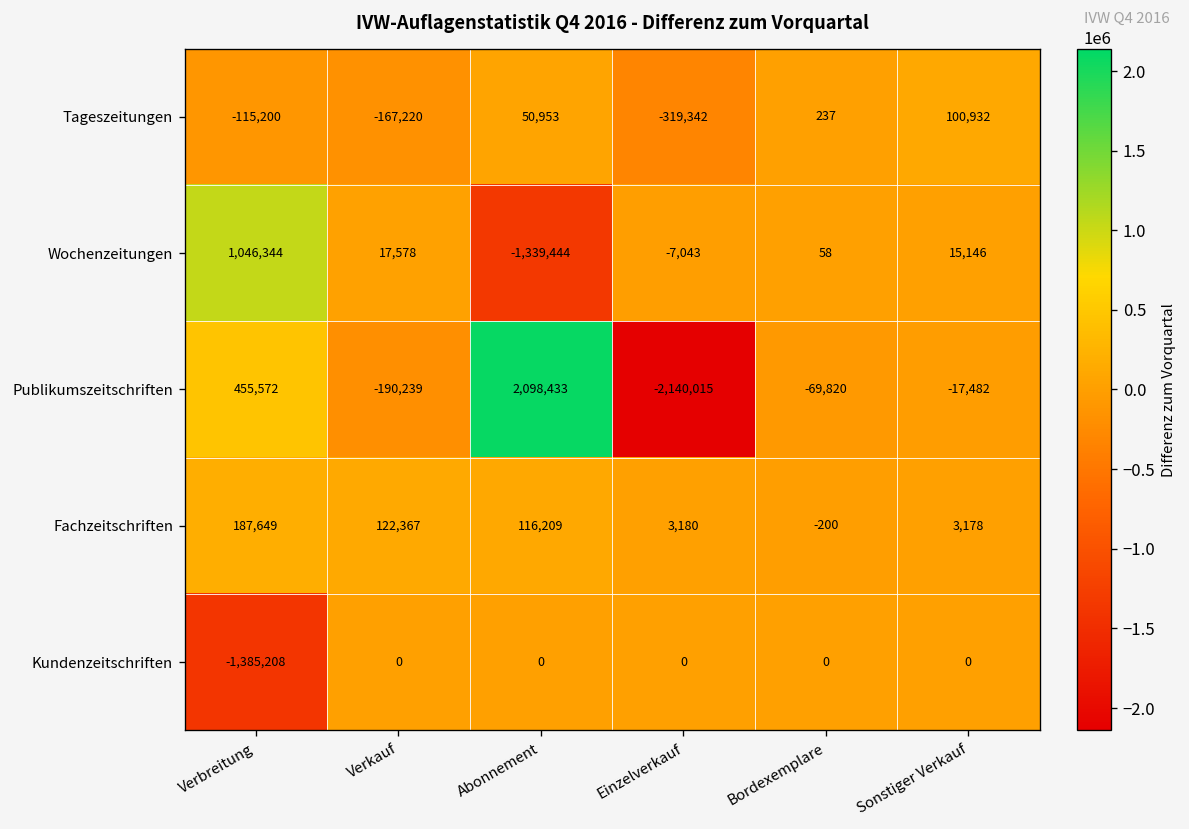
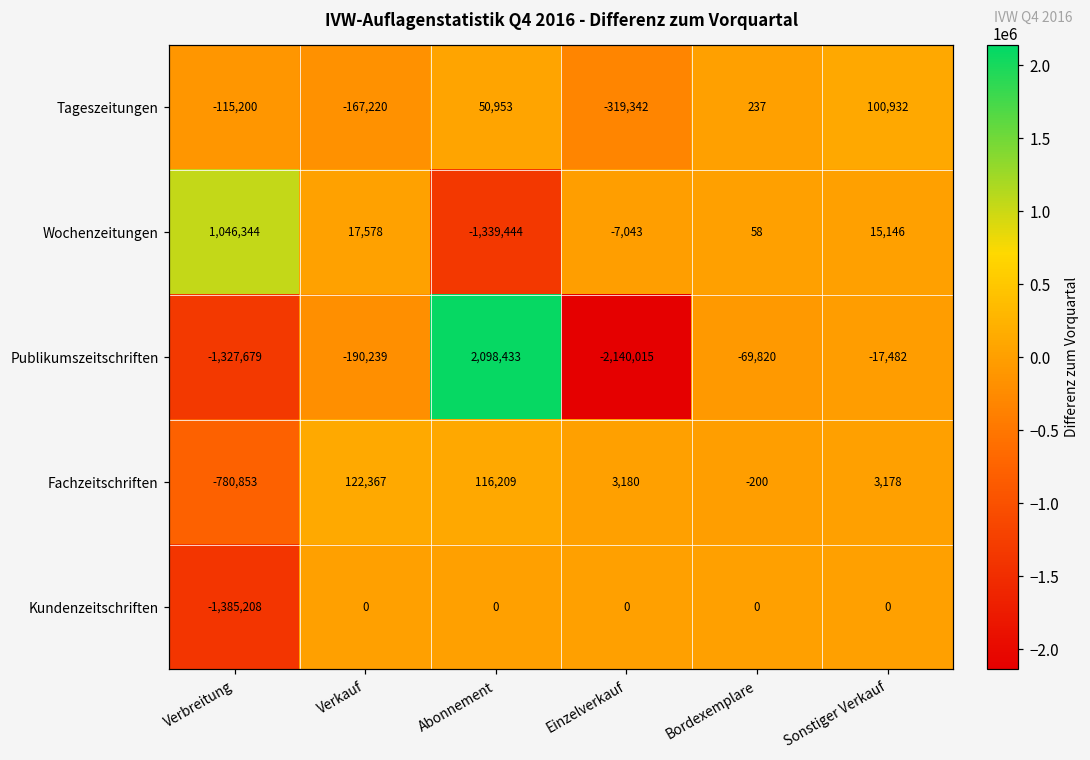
  {
    "Tageszeitungen": {
      "Verbreitung": "-115,200",
      "Verkauf": "-167,220",
      "Abonnement": "50,953",
      "Einzelverkauf": "-319,342",
      "Bordexemplare": "237",
      "Sonstiger Verkauf": "100,932"
    },
    "Wochenzeitungen": {
      "Verbreitung": "1,046,344",
      "Verkauf": "17,578",
      "Abonnement": "-1,339,444",
      "Einzelverkauf": "-7,043",
      "Bordexemplare": "58",
      "Sonstiger Verkauf": "15,146"
    },
    "Publikumszeitschriften": {
-     "Verbreitung": "455,572",
+     "Verbreitung": "-1,327,679",
      "Verkauf": "-190,239",
      "Abonnement": "2,098,433",
      "Einzelverkauf": "-2,140,015",
      "Bordexemplare": "-69,820",
      "Sonstiger Verkauf": "-17,482"
    },
    "Fachzeitschriften": {
-     "Verbreitung": "187,649",
+     "Verbreitung": "-780,853",
      "Verkauf": "122,367",
      "Abonnement": "116,209",
      "Einzelverkauf": "3,180",
      "Bordexemplare": "-200",
      "Sonstiger Verkauf": "3,178"
    },
    "Kundenzeitschriften": {
      "Verbreitung": "-1,385,208",
      "Verkauf": "0",
      "Abonnement": "0",
      "Einzelverkauf": "0",
      "Bordexemplare": "0",
      "Sonstiger Verkauf": "0"
    }
  }
